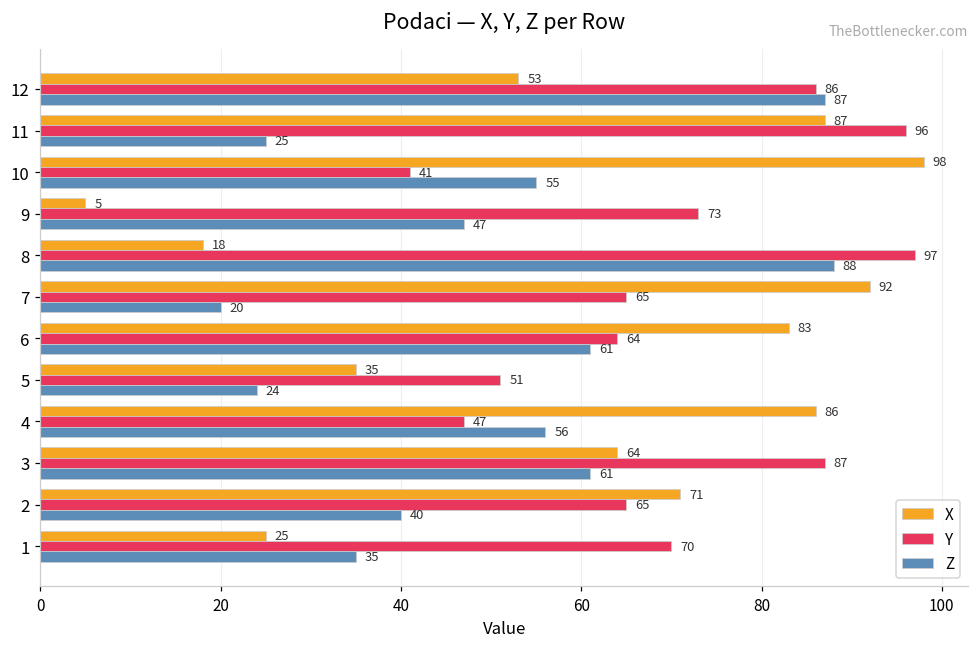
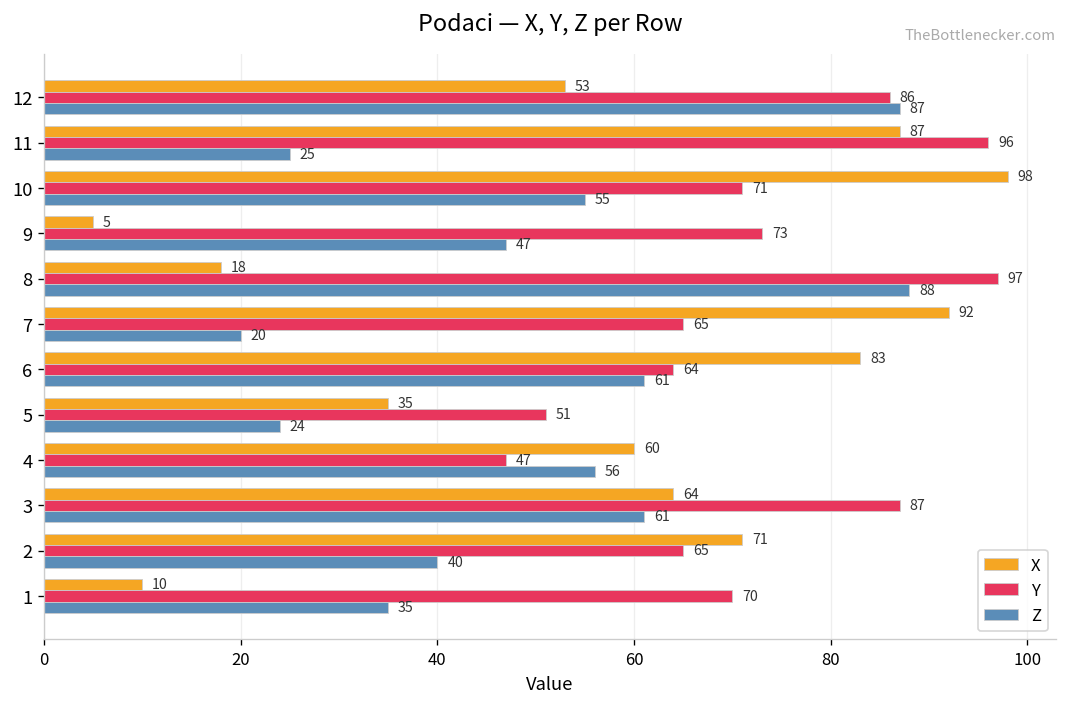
  {
    "X": {
      "12": 53,
      "11": 87,
      "10": 98,
      "9": 5,
      "8": 18,
      "7": 92,
      "6": 83,
      "5": 35,
-     "4": 86,
+     "4": 60,
      "3": 64,
      "2": 71,
-     "1": 25
+     "1": 10
    },
    "Y": {
      "12": 86,
      "11": 96,
-     "10": 41,
+     "10": 71,
      "9": 73,
      "8": 97,
      "7": 65,
      "6": 64,
      "5": 51,
      "4": 47,
      "3": 87,
      "2": 65,
      "1": 70
    },
    "Z": {
      "12": 87,
      "11": 25,
      "10": 55,
      "9": 47,
      "8": 88,
      "7": 20,
      "6": 61,
      "5": 24,
      "4": 56,
      "3": 61,
      "2": 40,
      "1": 35
    }
  }
